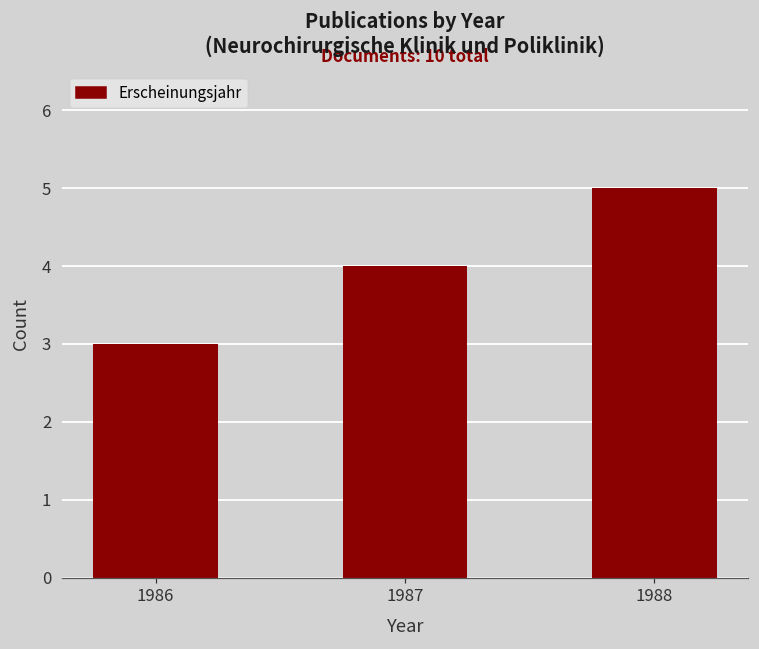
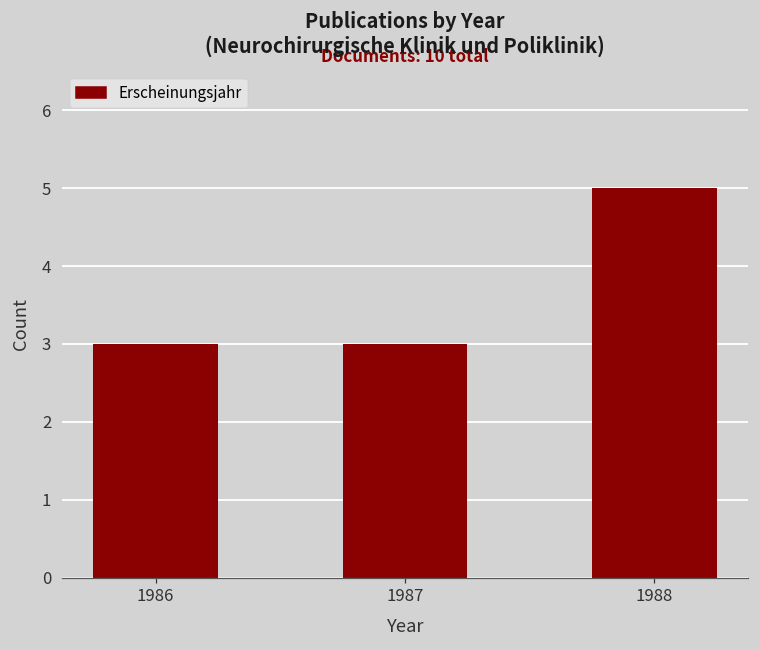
  {
    "1986": 3,
-   "1987": 4,
+   "1987": 3,
    "1988": 5
  }
